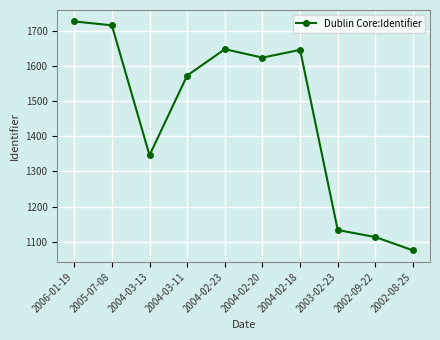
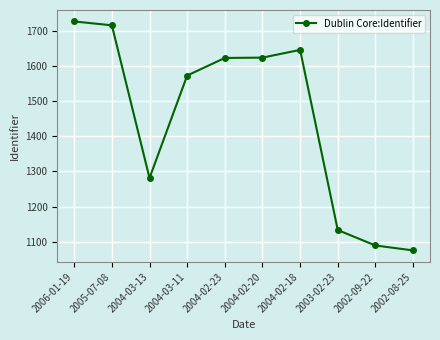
  {
    "2006-01-19": 1730,
    "2005-07-08": 1720,
-   "2004-03-13": 1350,
+   "2004-03-13": 1280,
    "2004-03-11": 1570,
-   "2004-02-23": 1650,
+   "2004-02-23": 1620,
    "2004-02-20": 1620,
    "2004-02-18": 1650,
    "2003-02-23": 1130,
-   "2002-09-22": 1110,
+   "2002-09-22": 1090,
    "2002-08-25": 1080
  }
